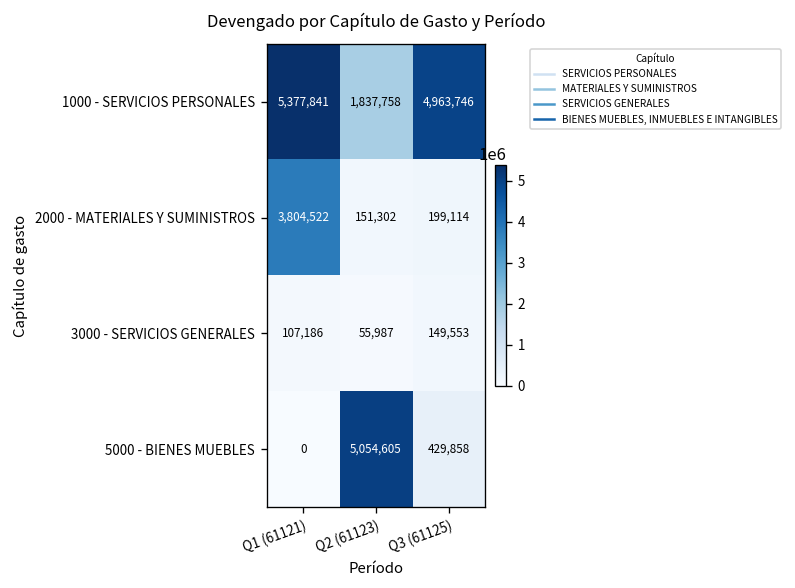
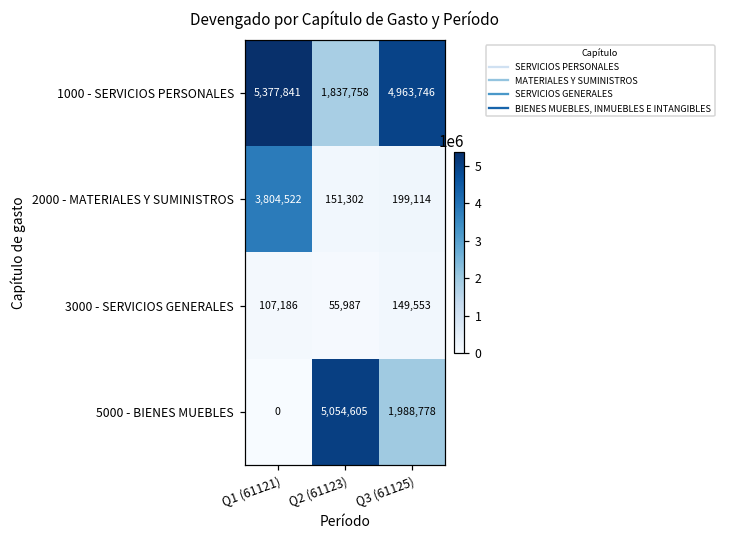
  {
    "1000 - SERVICIOS PERSONALES": {
      "Q1 (61121)": "5,377,841",
      "Q2 (61123)": "1,837,758",
      "Q3 (61125)": "4,963,746"
    },
    "2000 - MATERIALES Y SUMINISTROS": {
      "Q1 (61121)": "3,804,522",
      "Q2 (61123)": "151,302",
      "Q3 (61125)": "199,114"
    },
    "3000 - SERVICIOS GENERALES": {
      "Q1 (61121)": "107,186",
      "Q2 (61123)": "55,987",
      "Q3 (61125)": "149,553"
    },
    "5000 - BIENES MUEBLES": {
      "Q1 (61121)": "0",
      "Q2 (61123)": "5,054,605",
-     "Q3 (61125)": "429,858"
+     "Q3 (61125)": "1,988,778"
    }
  }
